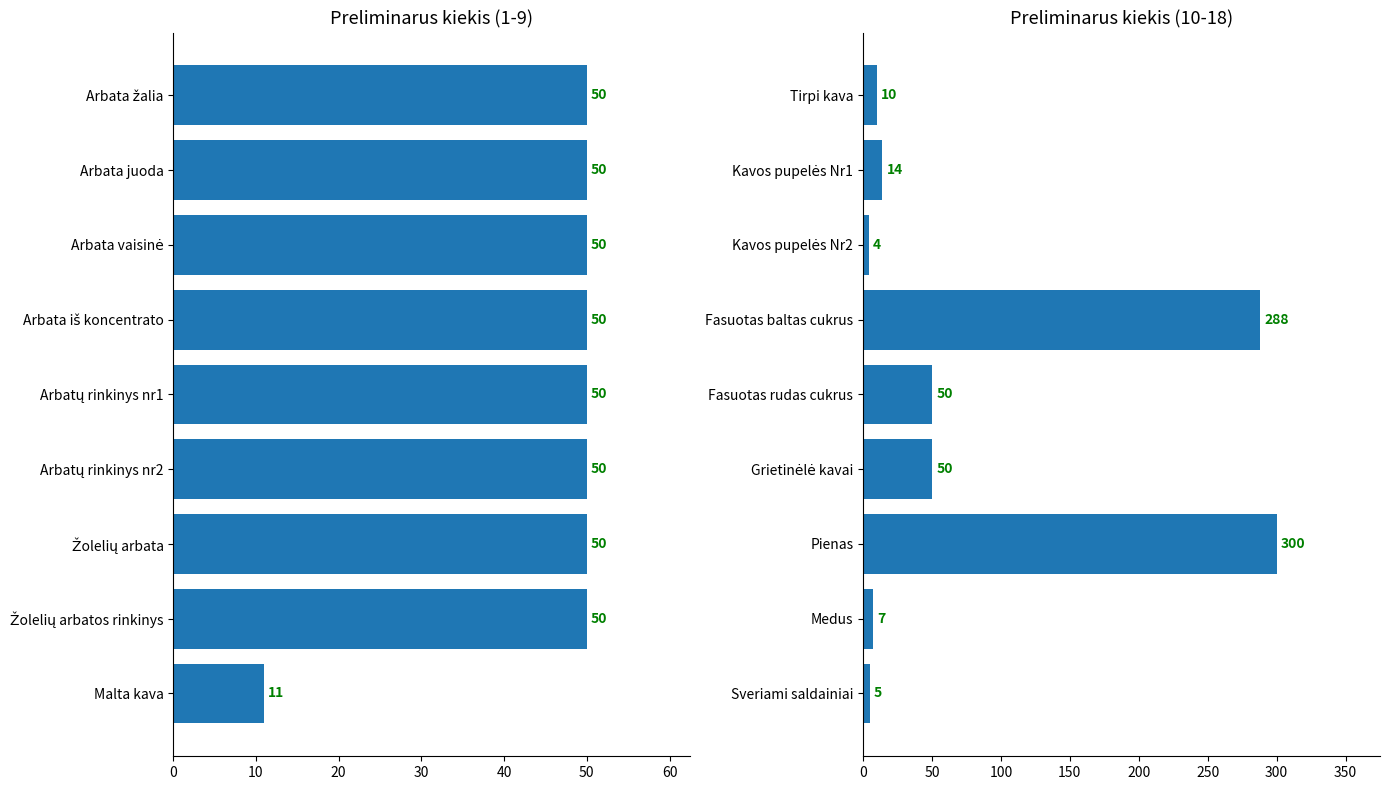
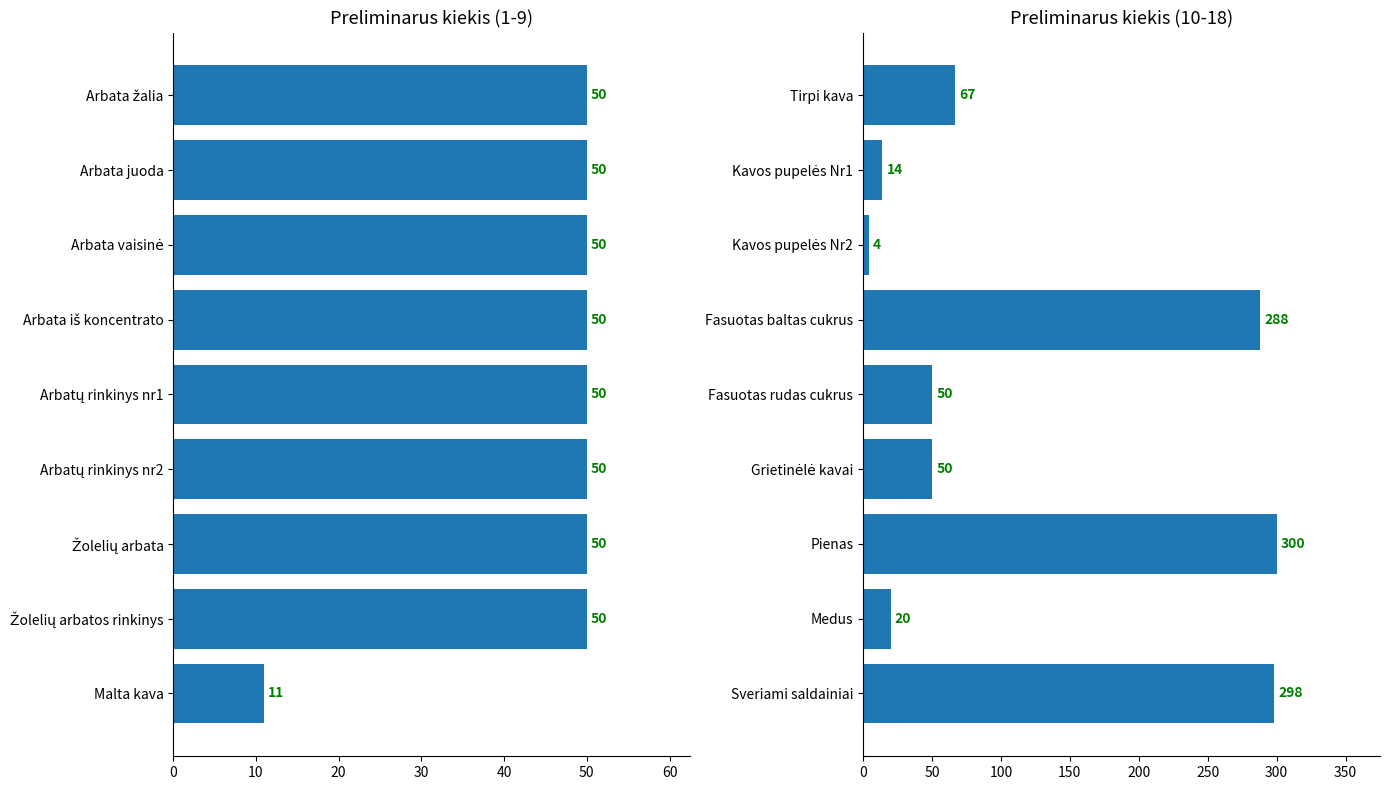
  {
    "Preliminarus kiekis (1-9)": {
      "Arbata žalia": 50,
      "Arbata juoda": 50,
      "Arbata vaisinė": 50,
      "Arbata iš koncentrato": 50,
      "Arbatų rinkinys nr1": 50,
      "Arbatų rinkinys nr2": 50,
      "Žolelių arbata": 50,
      "Žolelių arbatos rinkinys": 50,
      "Malta kava": 11
    },
    "Preliminarus kiekis (10-18)": {
-     "Tirpi kava": 10,
+     "Tirpi kava": 67,
      "Kavos pupelės Nr1": 14,
      "Kavos pupelės Nr2": 4,
      "Fasuotas baltas cukrus": 288,
      "Fasuotas rudas cukrus": 50,
      "Grietinėlė kavai": 50,
      "Pienas": 300,
-     "Medus": 7,
-     "Sveriami saldainiai": 5
+     "Medus": 20,
+     "Sveriami saldainiai": 298
    }
  }
